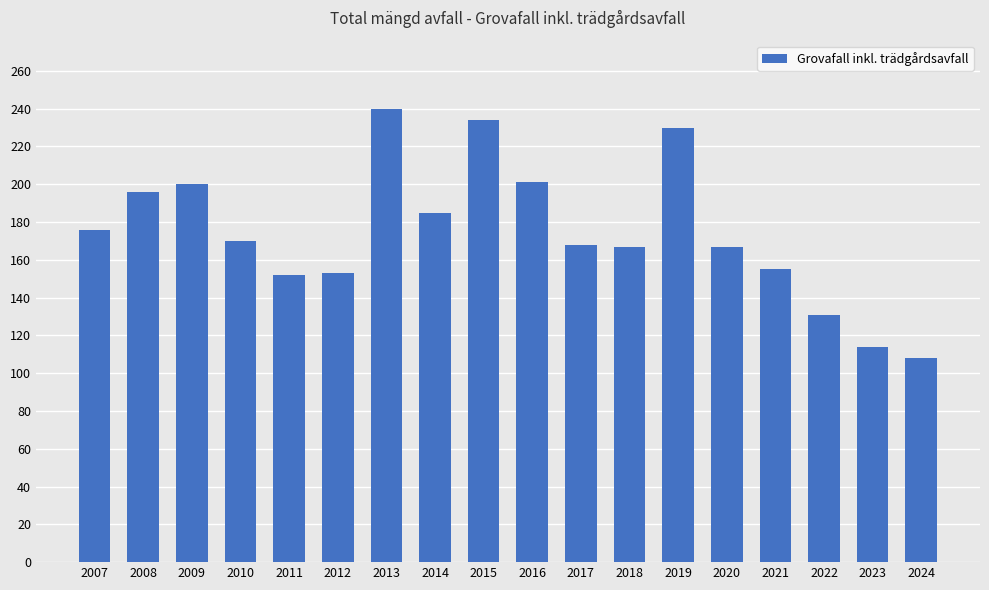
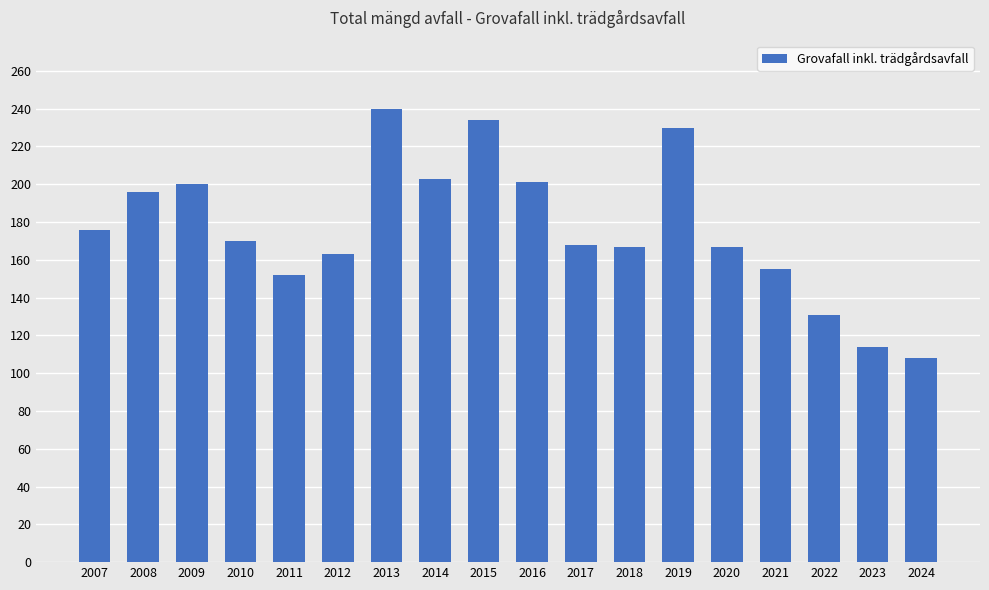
  {
    "2007": 176,
    "2008": 196,
    "2009": 200,
    "2010": 170,
    "2011": 152,
-   "2012": 153,
+   "2012": 163,
    "2013": 240,
-   "2014": 185,
+   "2014": 203,
    "2015": 234,
    "2016": 201,
    "2017": 168,
    "2018": 167,
    "2019": 230,
    "2020": 167,
    "2021": 155,
    "2022": 131,
    "2023": 114,
    "2024": 108
  }
